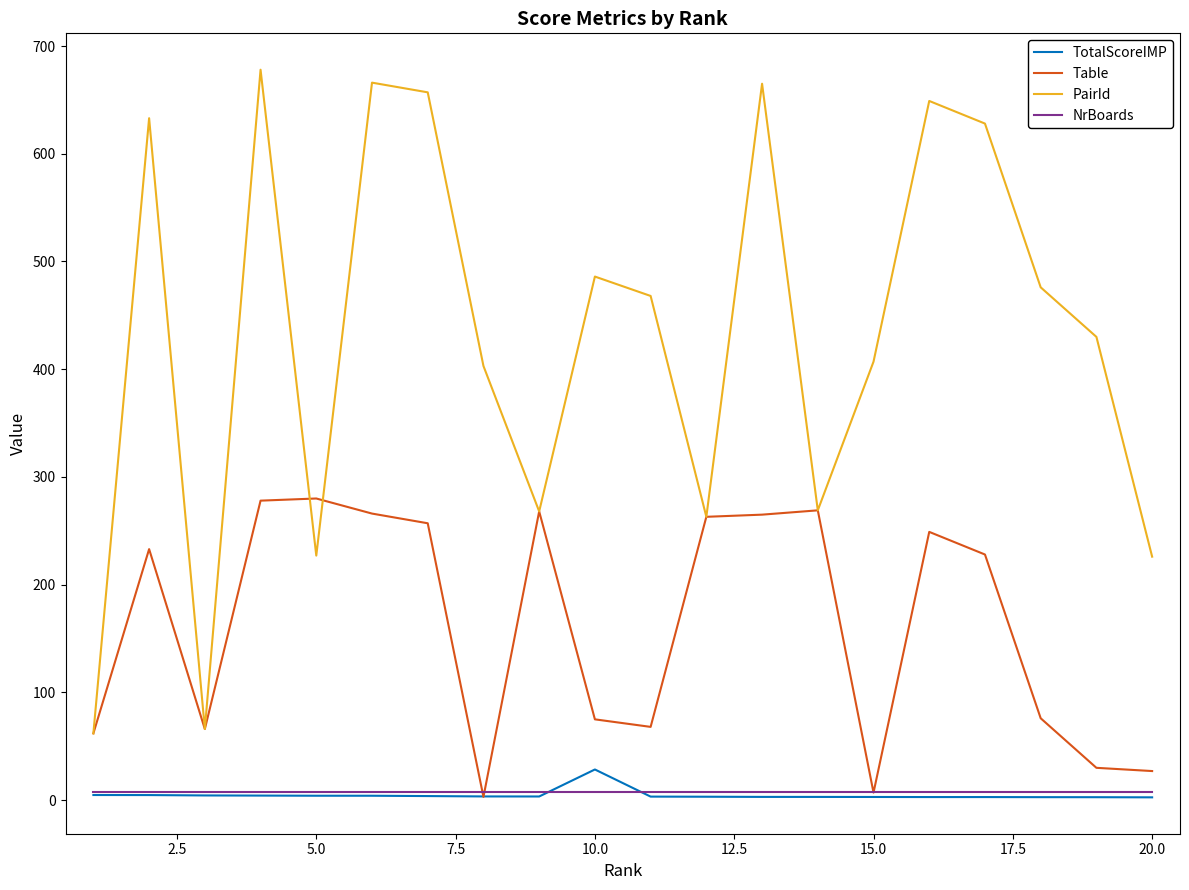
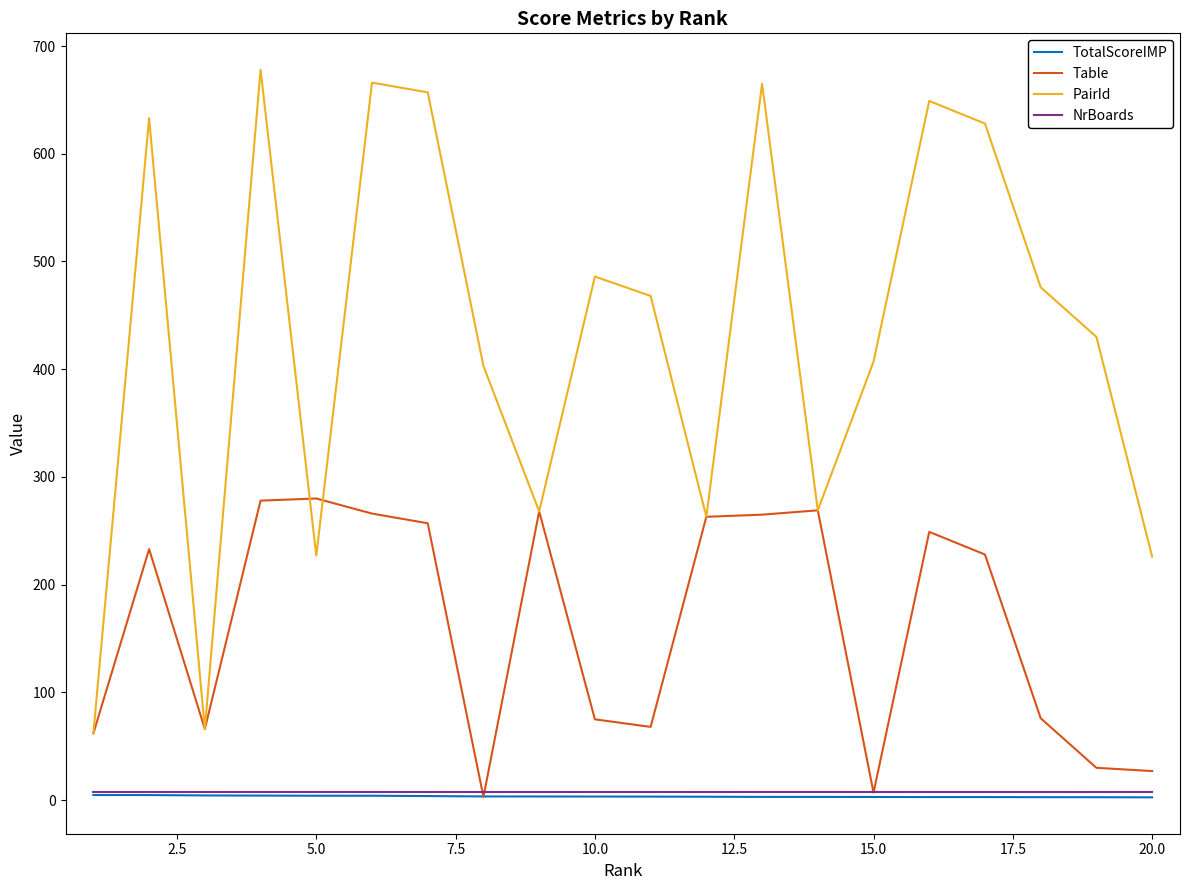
  {
    "TotalScoreIMP": {
      "5.0": 4,
-     "10.0": 28,
+     "10.0": 3,
      "15.0": 3,
      "20.0": 3
    },
    "Table": {
      "5.0": 280,
      "10.0": 75,
      "20.0": 27
    },
    "PairId": {
      "5.0": 227,
      "10.0": 486,
      "15.0": 407,
      "20.0": 226
    },
    "NrBoards": {
      "5.0": 8,
      "10.0": 8,
      "20.0": 8
    }
  }
